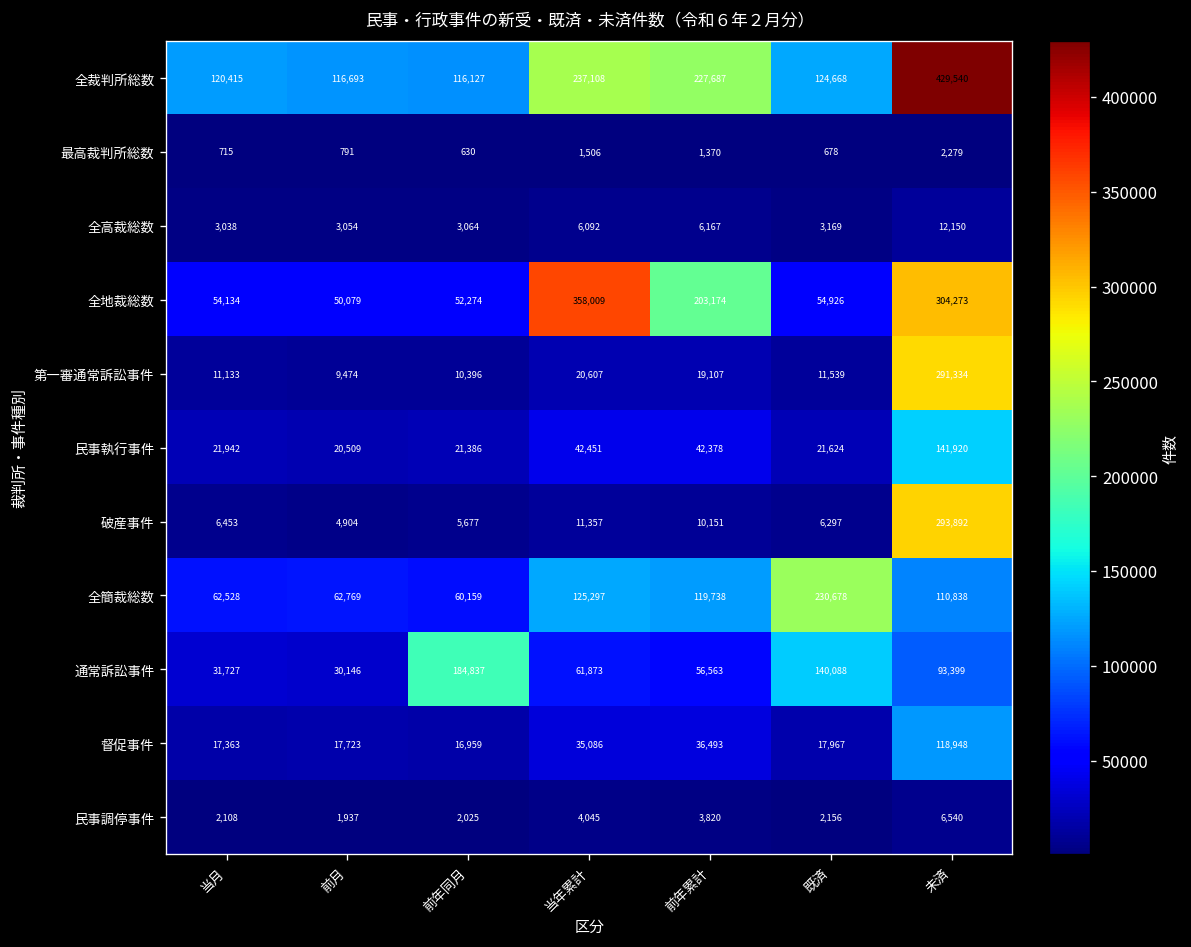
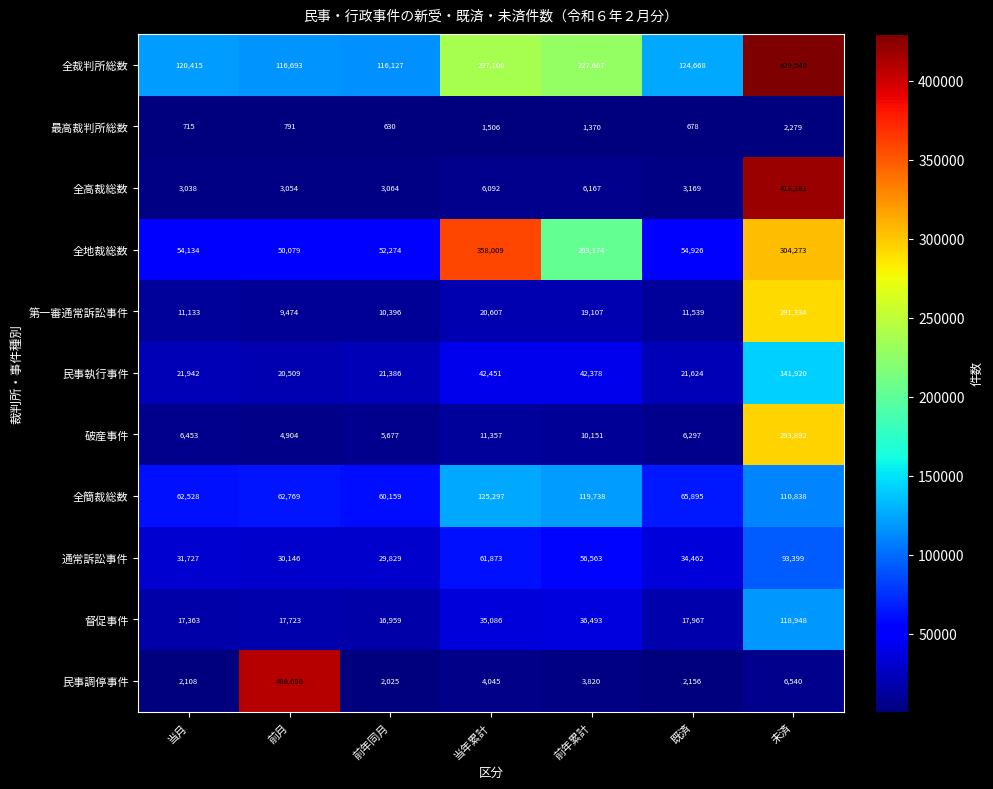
  {
    "全裁判所総数": {
      "当月": "120,415",
      "前月": "116,693",
      "前年同月": "116,127",
      "当年累計": "237,108",
      "前年累計": "227,687",
      "既済": "124,668",
      "未済": "429,540"
    },
    "最高裁判所総数": {
      "当月": "715",
      "前月": "791",
      "前年同月": "630",
      "当年累計": "1,506",
      "前年累計": "1,370",
      "既済": "678",
      "未済": "2,279"
    },
    "全高裁総数": {
      "当月": "3,038",
      "前月": "3,054",
      "前年同月": "3,064",
      "当年累計": "6,092",
      "前年累計": "6,167",
      "既済": "3,169",
-     "未済": "12,150"
+     "未済": "418,281"
    },
    "全地裁総数": {
      "当月": "54,134",
      "前月": "50,079",
      "前年同月": "52,274",
      "当年累計": "358,009",
      "前年累計": "203,174",
      "既済": "54,926",
      "未済": "304,273"
    },
    "第一審通常訴訟事件": {
      "当月": "11,133",
      "前月": "9,474",
      "前年同月": "10,396",
      "当年累計": "20,607",
      "前年累計": "19,107",
      "既済": "11,539",
      "未済": "291,334"
    },
    "民事執行事件": {
      "当月": "21,942",
      "前月": "20,509",
      "前年同月": "21,386",
      "当年累計": "42,451",
      "前年累計": "42,378",
      "既済": "21,624",
      "未済": "141,920"
    },
    "破産事件": {
      "当月": "6,453",
      "前月": "4,904",
      "前年同月": "5,677",
      "当年累計": "11,357",
      "前年累計": "10,151",
      "既済": "6,297",
      "未済": "293,892"
    },
    "全簡裁総数": {
      "当月": "62,528",
      "前月": "62,769",
      "前年同月": "60,159",
      "当年累計": "125,297",
      "前年累計": "119,738",
-     "既済": "230,678",
+     "既済": "65,895",
      "未済": "110,838"
    },
    "通常訴訟事件": {
      "当月": "31,727",
      "前月": "30,146",
-     "前年同月": "184,837",
+     "前年同月": "29,829",
      "当年累計": "61,873",
      "前年累計": "56,563",
-     "既済": "140,088",
+     "既済": "34,462",
      "未済": "93,399"
    },
    "督促事件": {
      "当月": "17,363",
      "前月": "17,723",
      "前年同月": "16,959",
      "当年累計": "35,086",
      "前年累計": "36,493",
      "既済": "17,967",
      "未済": "118,948"
    },
    "民事調停事件": {
      "当月": "2,108",
-     "前月": "1,937",
+     "前月": "408,696",
      "前年同月": "2,025",
      "当年累計": "4,045",
      "前年累計": "3,820",
      "既済": "2,156",
      "未済": "6,540"
    }
  }
